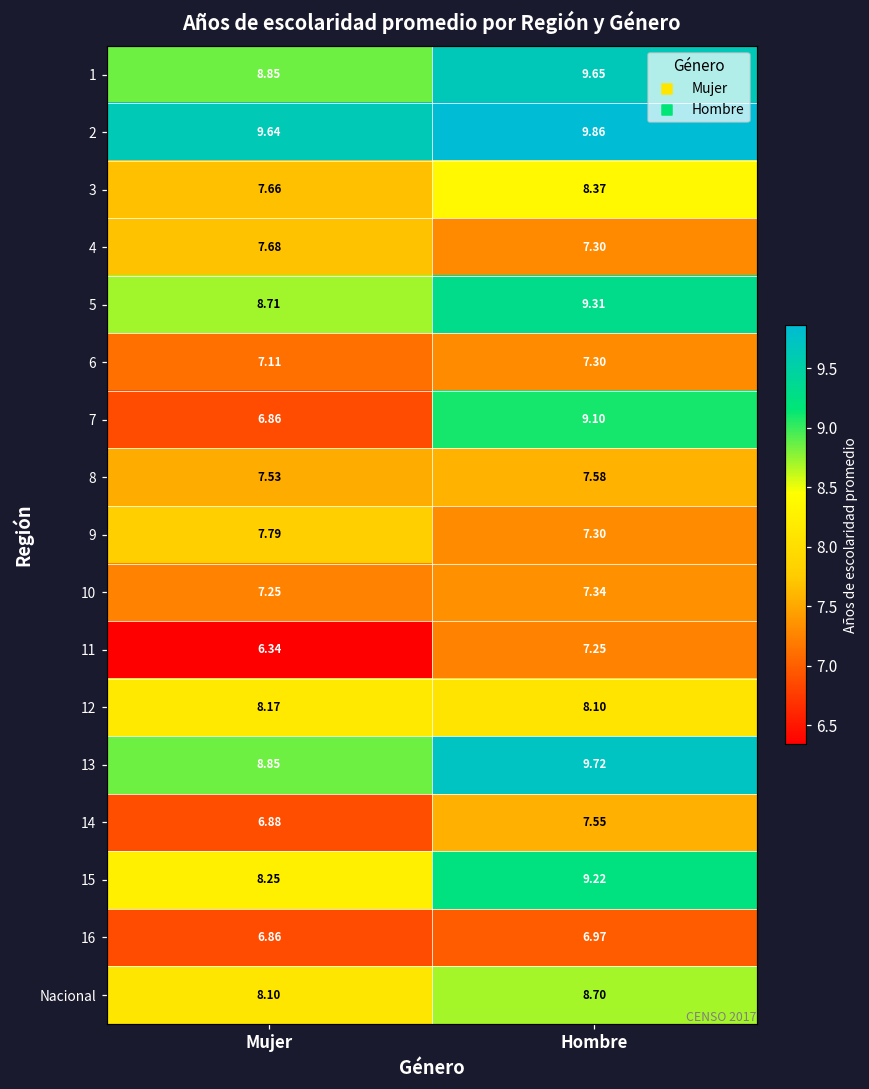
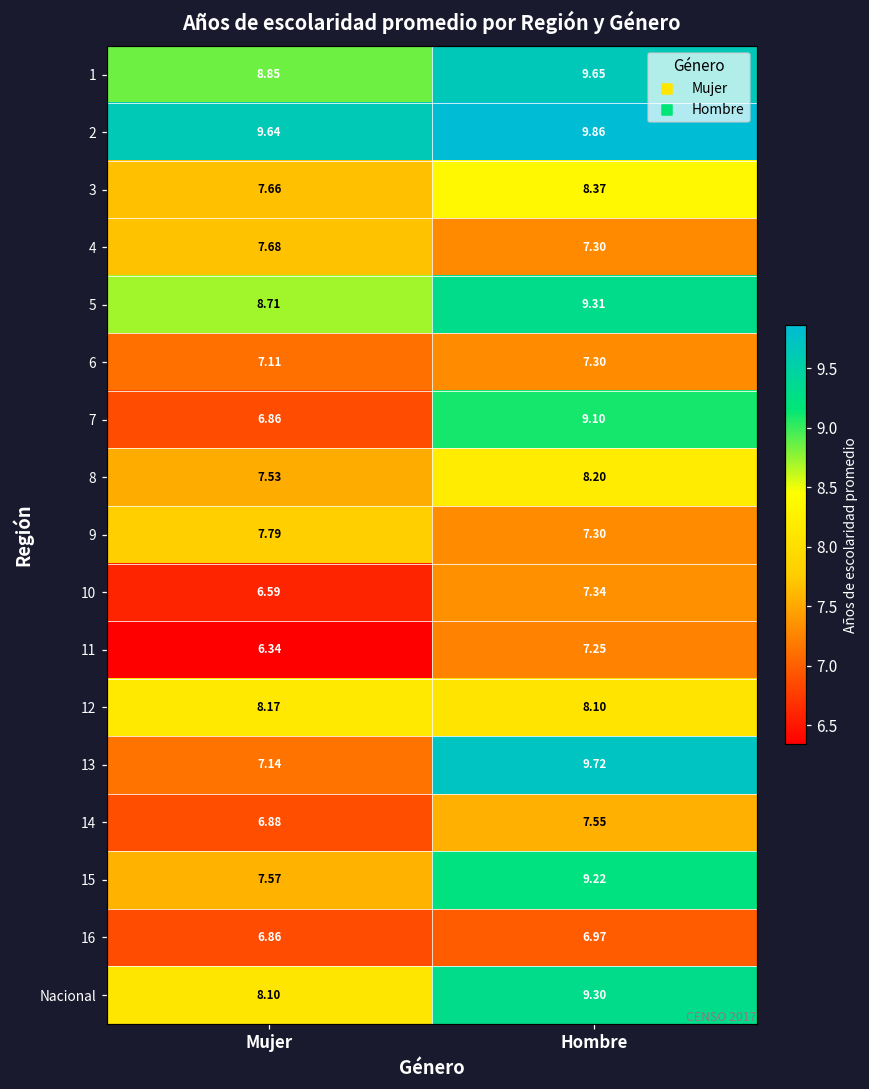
  {
    "1": {
      "Mujer": 8.85,
      "Hombre": 9.65
    },
    "2": {
      "Mujer": 9.64,
      "Hombre": 9.86
    },
    "3": {
      "Mujer": 7.66,
      "Hombre": 8.37
    },
    "4": {
      "Mujer": 7.68,
      "Hombre": 7.30
    },
    "5": {
      "Mujer": 8.71,
      "Hombre": 9.31
    },
    "6": {
      "Mujer": 7.11,
      "Hombre": 7.30
    },
    "7": {
      "Mujer": 6.86,
      "Hombre": 9.10
    },
    "8": {
      "Mujer": 7.53,
-     "Hombre": 7.58
+     "Hombre": 8.20
    },
    "9": {
      "Mujer": 7.79,
      "Hombre": 7.30
    },
    "10": {
-     "Mujer": 7.25,
+     "Mujer": 6.59,
      "Hombre": 7.34
    },
    "11": {
      "Mujer": 6.34,
      "Hombre": 7.25
    },
    "12": {
      "Mujer": 8.17,
      "Hombre": 8.10
    },
    "13": {
-     "Mujer": 8.85,
+     "Mujer": 7.14,
      "Hombre": 9.72
    },
    "14": {
      "Mujer": 6.88,
      "Hombre": 7.55
    },
    "15": {
-     "Mujer": 8.25,
+     "Mujer": 7.57,
      "Hombre": 9.22
    },
    "16": {
      "Mujer": 6.86,
      "Hombre": 6.97
    },
    "Nacional": {
      "Mujer": 8.10,
-     "Hombre": 8.70
+     "Hombre": 9.30
    }
  }
